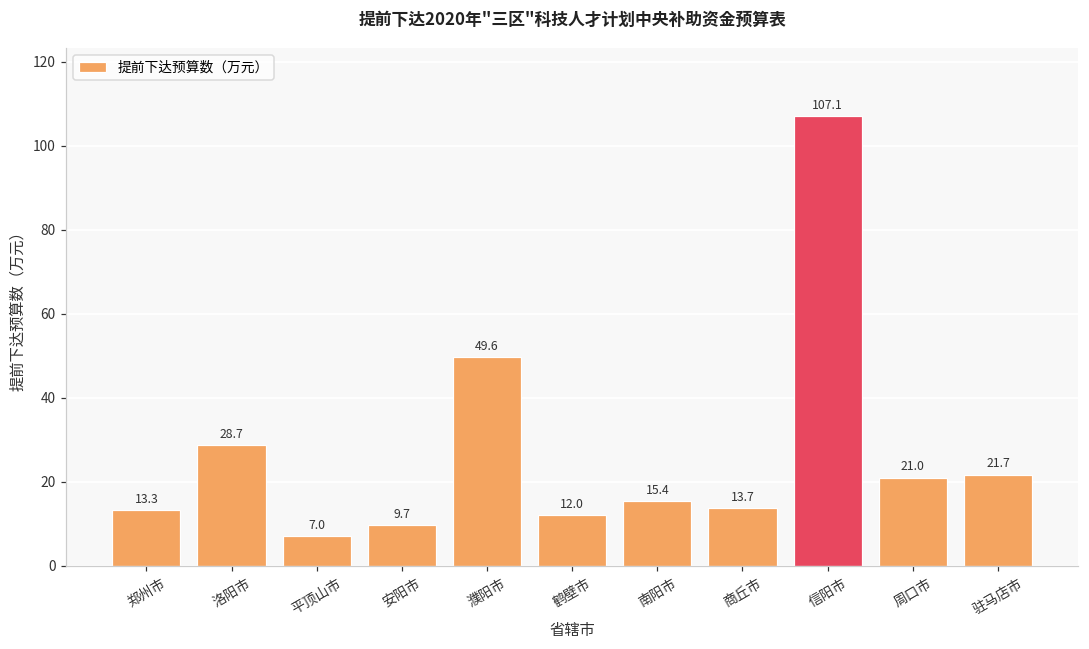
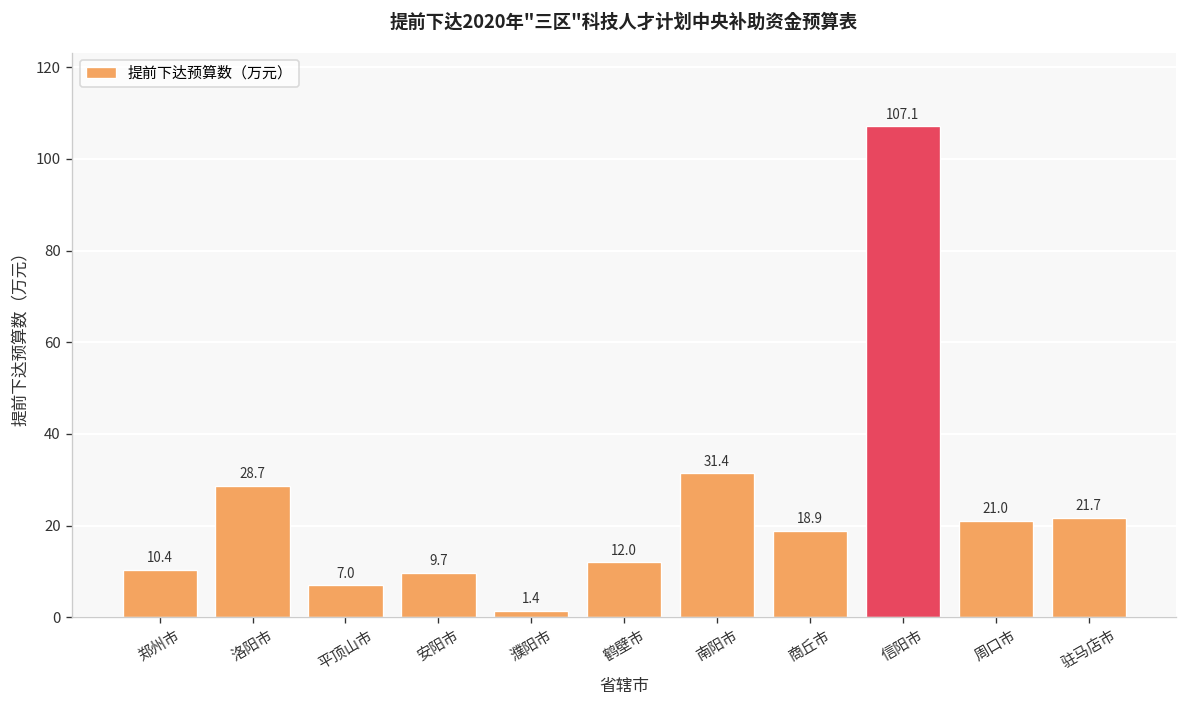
  {
-   "郑州市": 13.3,
+   "郑州市": 10.4,
    "洛阳市": 28.7,
    "平顶山市": 7.0,
    "安阳市": 9.7,
-   "濮阳市": 49.6,
+   "濮阳市": 1.4,
    "鹤壁市": 12.0,
-   "南阳市": 15.4,
-   "商丘市": 13.7,
+   "南阳市": 31.4,
+   "商丘市": 18.9,
    "信阳市": 107.1,
    "周口市": 21.0,
    "驻马店市": 21.7
  }
